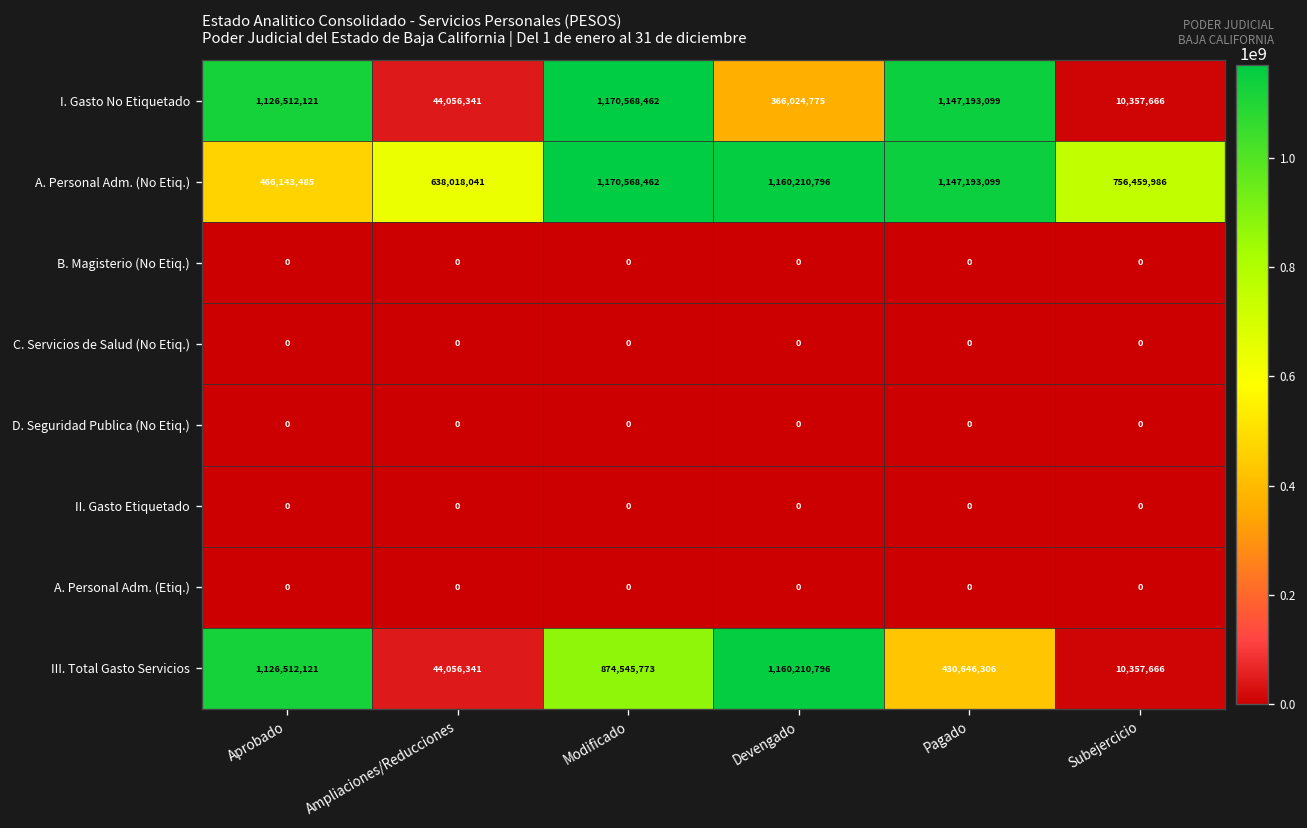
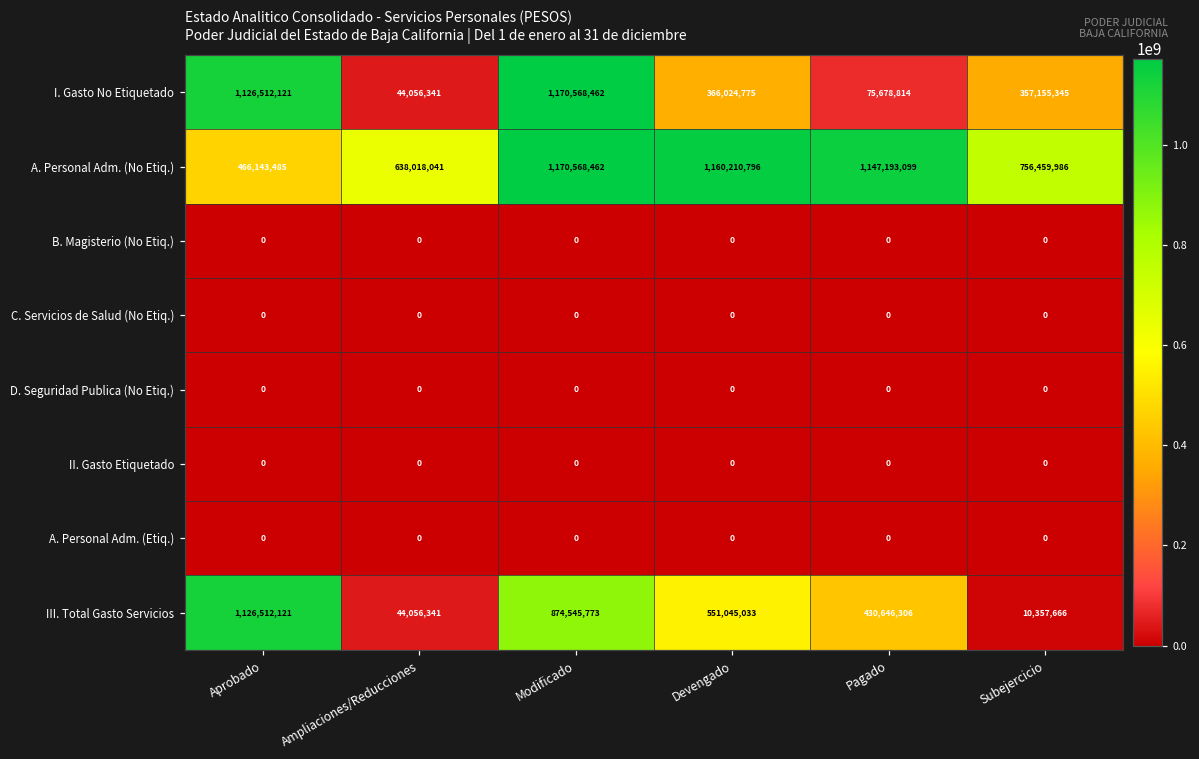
  {
    "I. Gasto No Etiquetado": {
      "Aprobado": "1,126,512,121",
      "Ampliaciones/Reducciones": "44,056,341",
      "Modificado": "1,170,568,462",
      "Devengado": "366,024,775",
-     "Pagado": "1,147,193,099",
-     "Subejercicio": "10,357,666"
+     "Pagado": "75,678,814",
+     "Subejercicio": "357,155,345"
    },
    "A. Personal Adm. (No Etiq.)": {
      "Aprobado": "466,143,485",
      "Ampliaciones/Reducciones": "638,018,041",
      "Modificado": "1,170,568,462",
      "Devengado": "1,160,210,796",
      "Pagado": "1,147,193,099",
      "Subejercicio": "756,459,986"
    },
    "B. Magisterio (No Etiq.)": {
      "Aprobado": "0",
      "Ampliaciones/Reducciones": "0",
      "Modificado": "0",
      "Devengado": "0",
      "Pagado": "0",
      "Subejercicio": "0"
    },
    "C. Servicios de Salud (No Etiq.)": {
      "Aprobado": "0",
      "Ampliaciones/Reducciones": "0",
      "Modificado": "0",
      "Devengado": "0",
      "Pagado": "0",
      "Subejercicio": "0"
    },
    "D. Seguridad Publica (No Etiq.)": {
      "Aprobado": "0",
      "Ampliaciones/Reducciones": "0",
      "Modificado": "0",
      "Devengado": "0",
      "Pagado": "0",
      "Subejercicio": "0"
    },
    "II. Gasto Etiquetado": {
      "Aprobado": "0",
      "Ampliaciones/Reducciones": "0",
      "Modificado": "0",
      "Devengado": "0",
      "Pagado": "0",
      "Subejercicio": "0"
    },
    "A. Personal Adm. (Etiq.)": {
      "Aprobado": "0",
      "Ampliaciones/Reducciones": "0",
      "Modificado": "0",
      "Devengado": "0",
      "Pagado": "0",
      "Subejercicio": "0"
    },
    "III. Total Gasto Servicios": {
      "Aprobado": "1,126,512,121",
      "Ampliaciones/Reducciones": "44,056,341",
      "Modificado": "874,545,773",
-     "Devengado": "1,160,210,796",
+     "Devengado": "551,045,033",
      "Pagado": "430,646,306",
      "Subejercicio": "10,357,666"
    }
  }
